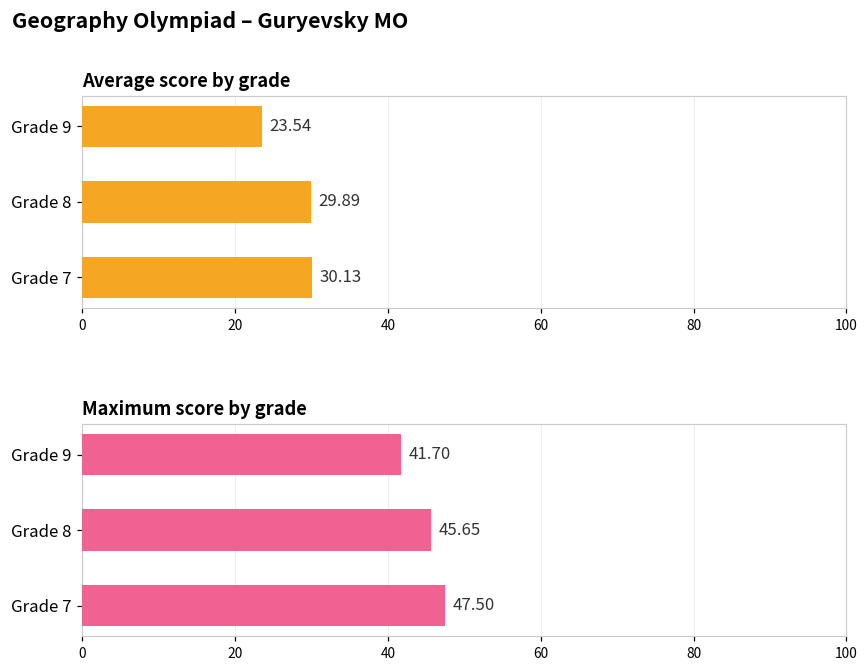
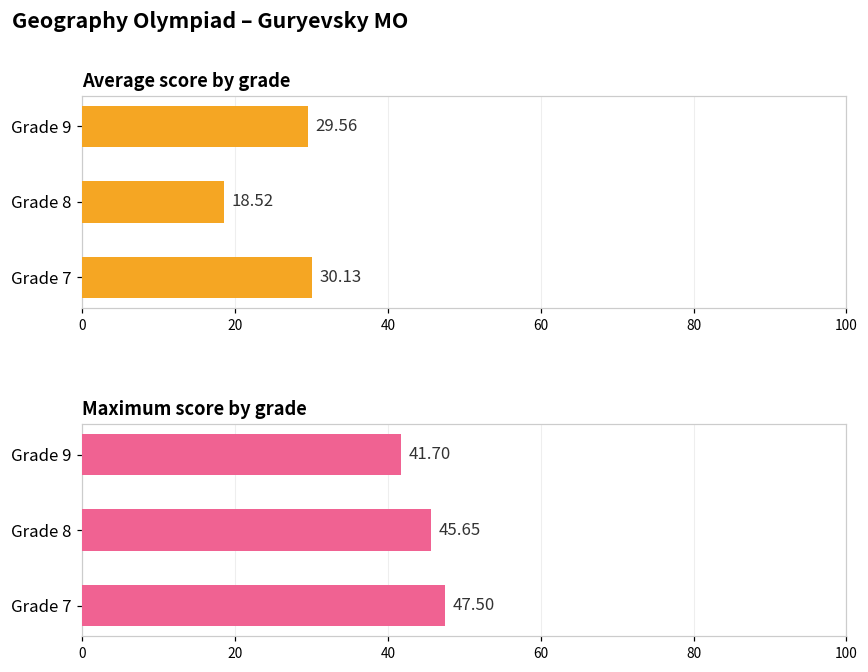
  {
    "Average score by grade": {
-     "Grade 9": 23.54,
-     "Grade 8": 29.89,
+     "Grade 9": 29.56,
+     "Grade 8": 18.52,
      "Grade 7": 30.13
    },
    "Maximum score by grade": {
      "Grade 9": 41.70,
      "Grade 8": 45.65,
      "Grade 7": 47.50
    }
  }
